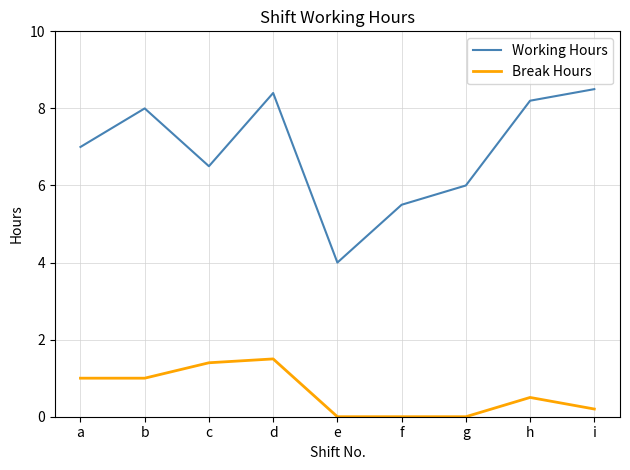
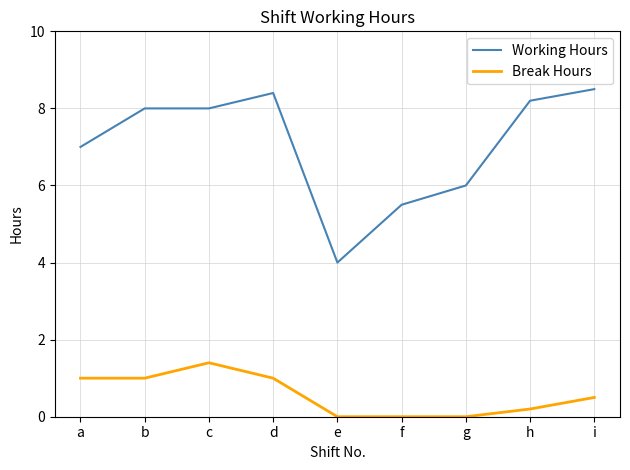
  {
    "Working Hours": {
      "a": 7.0,
      "b": 8.0,
-     "c": 6.5,
+     "c": 8.0,
      "d": 8.4,
      "e": 4.0,
      "f": 5.5,
      "g": 6.0,
      "h": 8.2,
      "i": 8.5
    },
    "Break Hours": {
      "a": 1.0,
      "b": 1.0,
      "c": 1.4,
-     "d": 1.5,
+     "d": 1.0,
      "e": 0.0,
      "f": 0.0,
      "g": 0.0,
-     "h": 0.5,
-     "i": 0.2
+     "h": 0.2,
+     "i": 0.5
    }
  }
